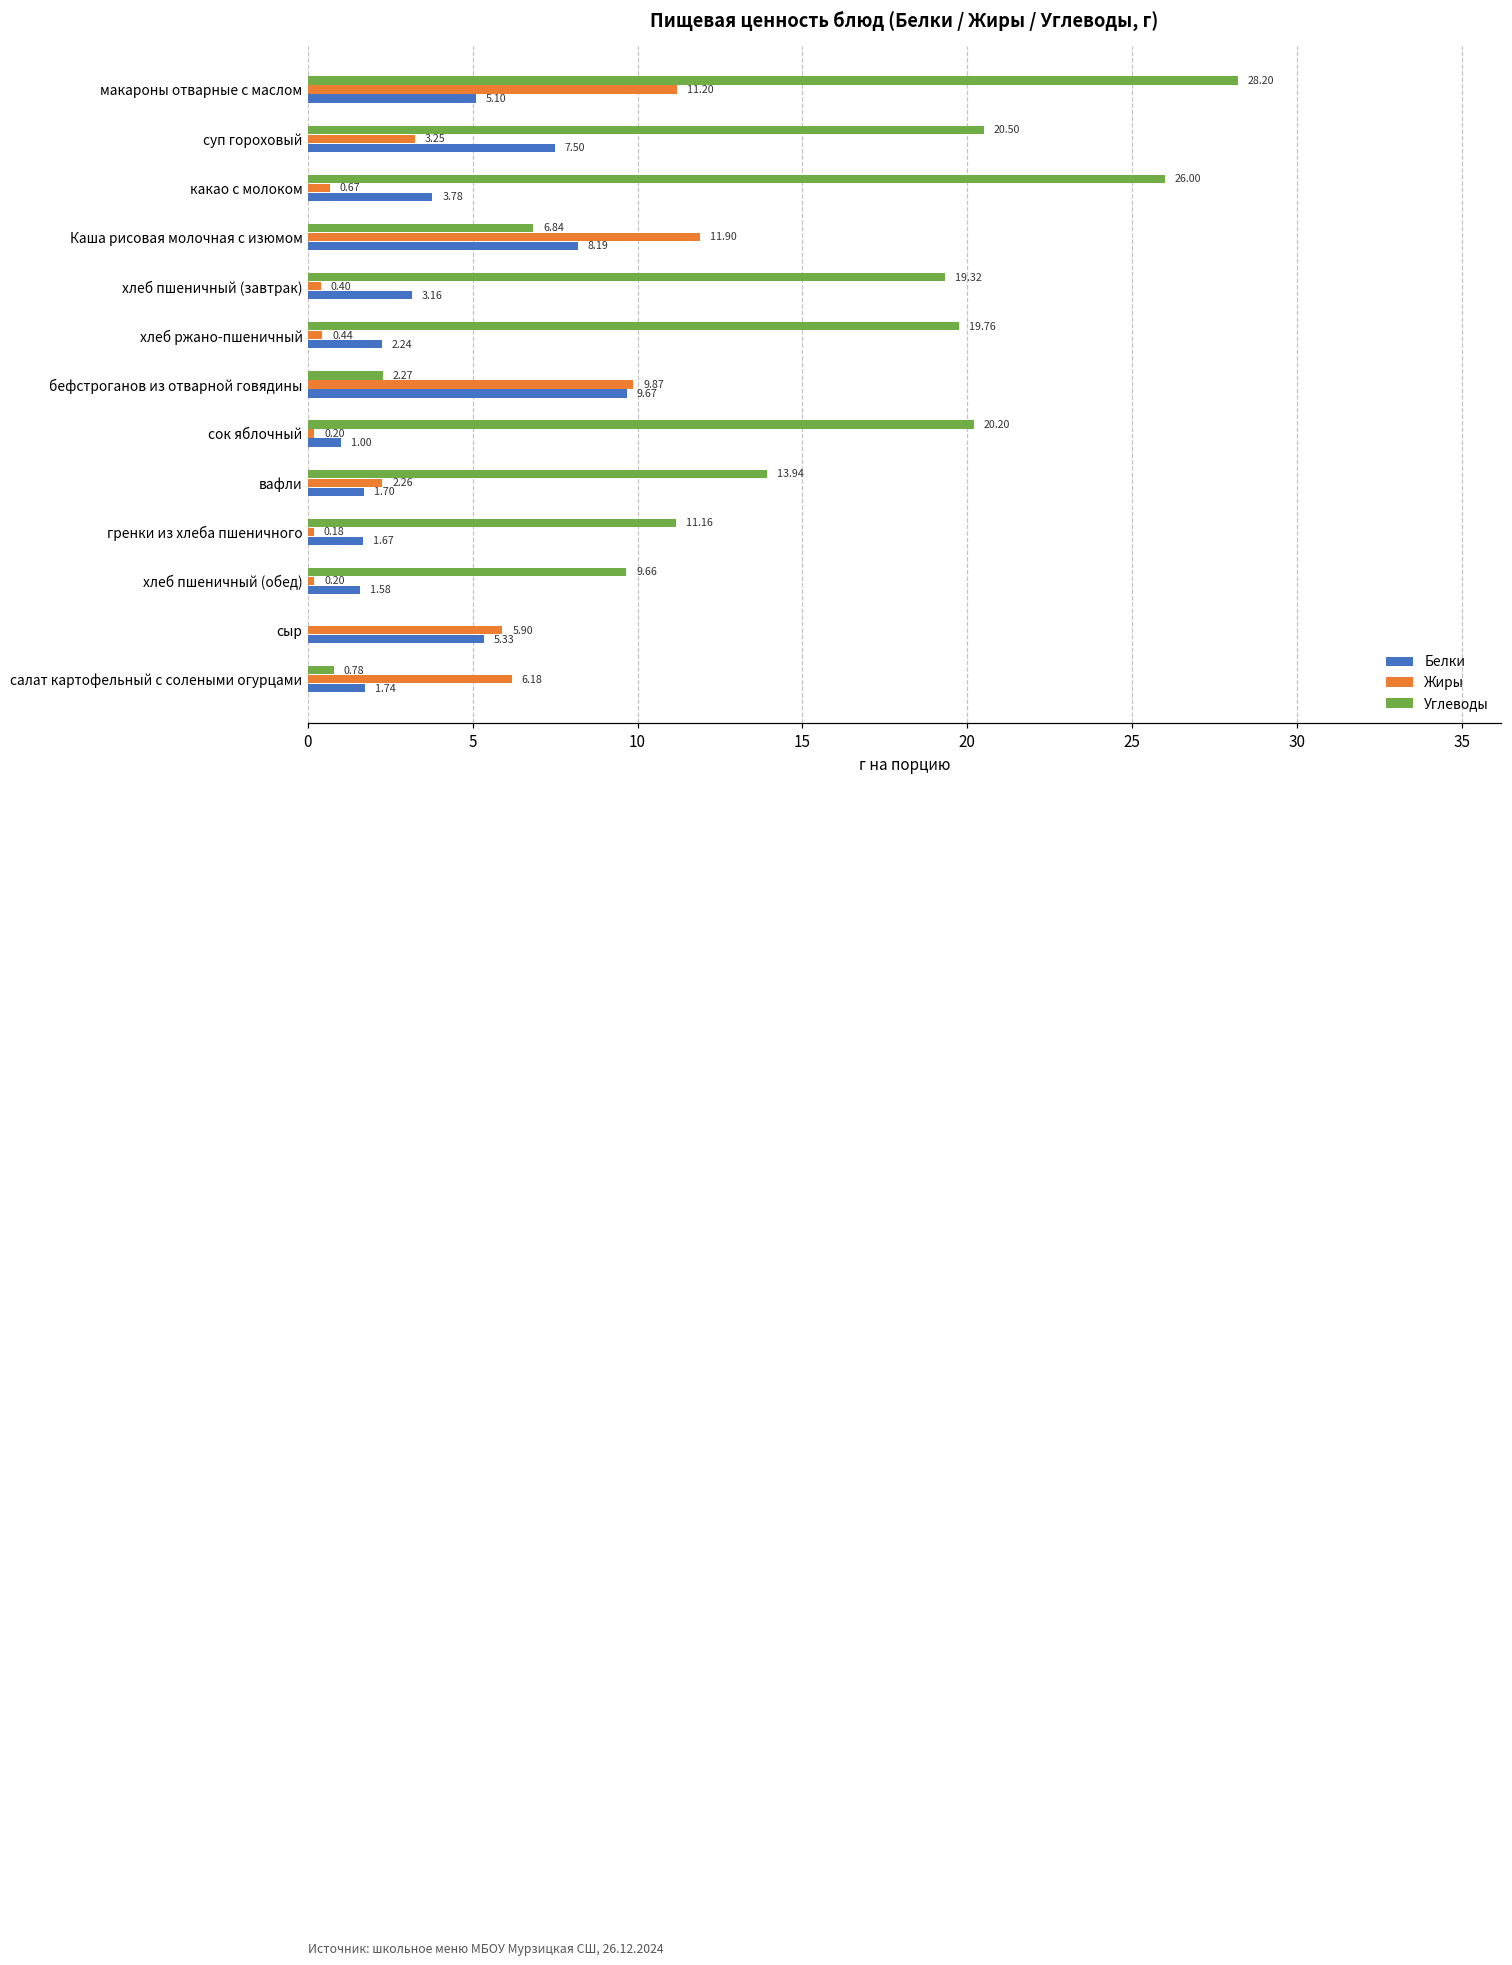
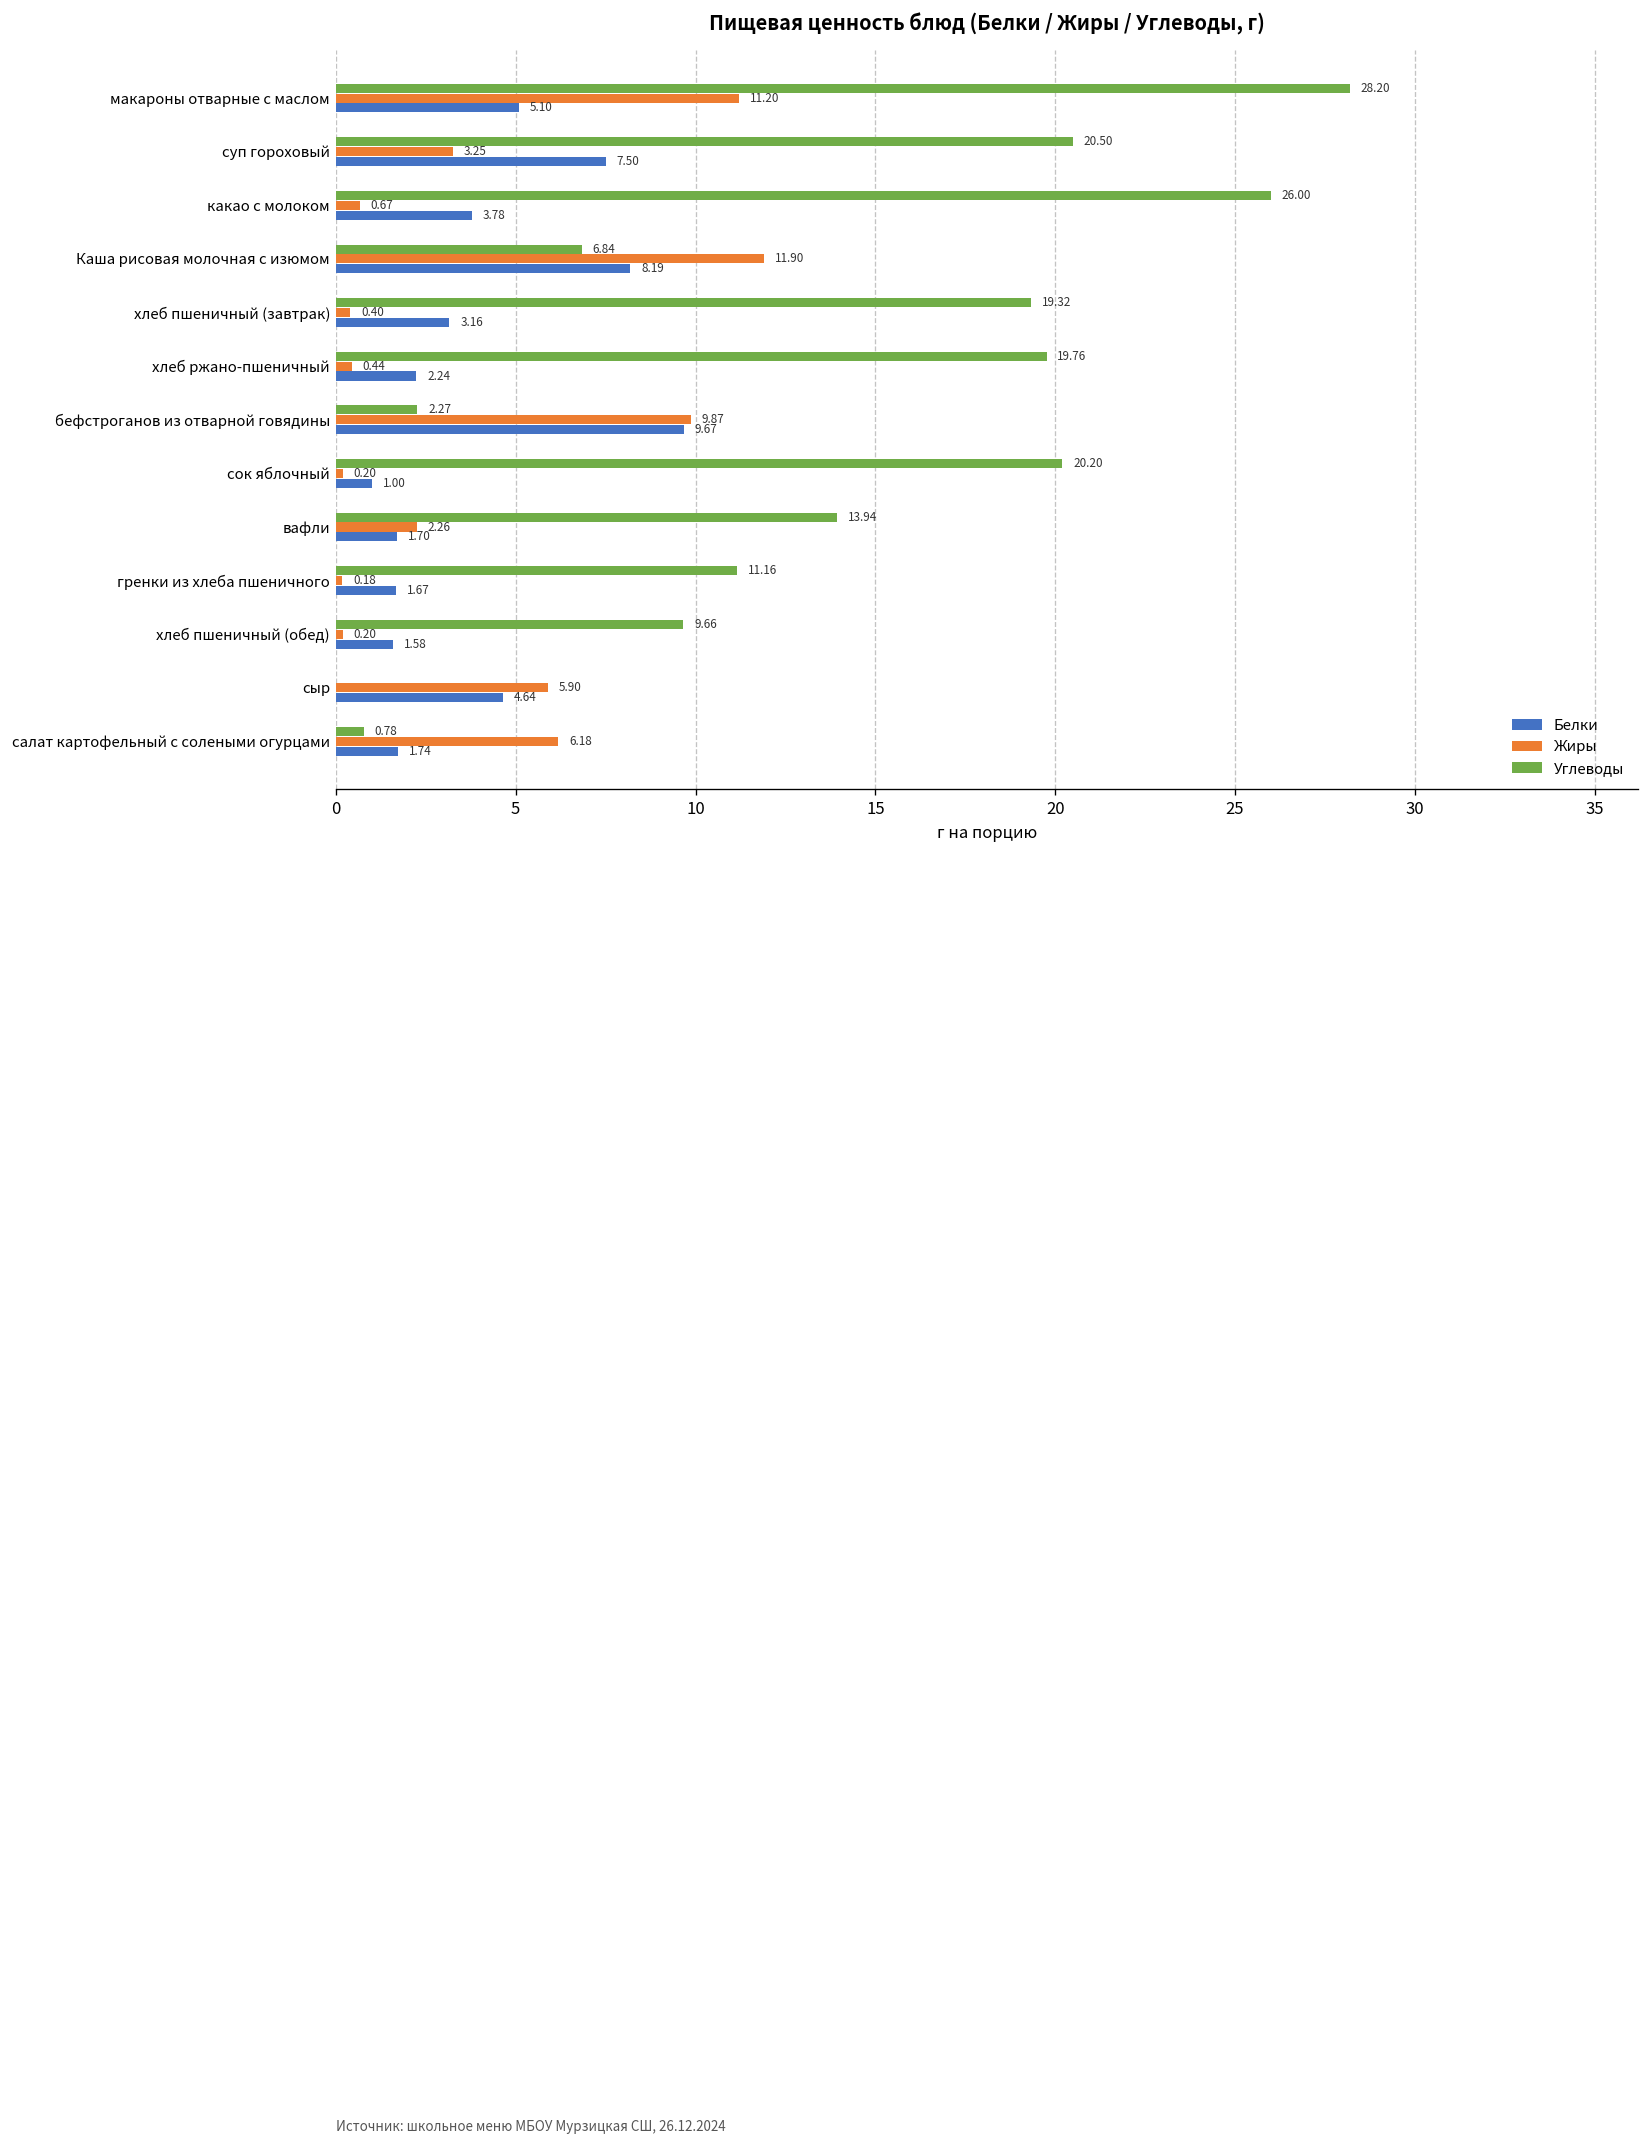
  {
    "Белки": {
      "макароны отварные с маслом": 5.10,
      "суп гороховый": 7.50,
      "какао с молоком": 3.78,
      "Каша рисовая молочная с изюмом": 8.19,
      "хлеб пшеничный (завтрак)": 3.16,
      "хлеб ржано-пшеничный": 2.24,
      "бефстроганов из отварной говядины": 9.67,
      "сок яблочный": 1.00,
      "вафли": 1.70,
      "гренки из хлеба пшеничного": 1.67,
      "хлеб пшеничный (обед)": 1.58,
-     "сыр": 5.33,
+     "сыр": 4.64,
      "салат картофельный с солеными огурцами": 1.74
    },
    "Жиры": {
      "макароны отварные с маслом": 11.20,
      "суп гороховый": 3.25,
      "какао с молоком": 0.67,
      "Каша рисовая молочная с изюмом": 11.90,
      "хлеб пшеничный (завтрак)": 0.40,
      "хлеб ржано-пшеничный": 0.44,
      "бефстроганов из отварной говядины": 9.87,
      "сок яблочный": 0.20,
      "вафли": 2.26,
      "гренки из хлеба пшеничного": 0.18,
      "хлеб пшеничный (обед)": 0.20,
      "сыр": 5.90,
      "салат картофельный с солеными огурцами": 6.18
    },
    "Углеводы": {
      "макароны отварные с маслом": 28.20,
      "суп гороховый": 20.50,
      "какао с молоком": 26.00,
      "Каша рисовая молочная с изюмом": 6.84,
      "хлеб пшеничный (завтрак)": 19.32,
      "хлеб ржано-пшеничный": 19.76,
      "бефстроганов из отварной говядины": 2.27,
      "сок яблочный": 20.20,
      "вафли": 13.94,
      "гренки из хлеба пшеничного": 11.16,
      "хлеб пшеничный (обед)": 9.66,
      "салат картофельный с солеными огурцами": 0.78
    }
  }
